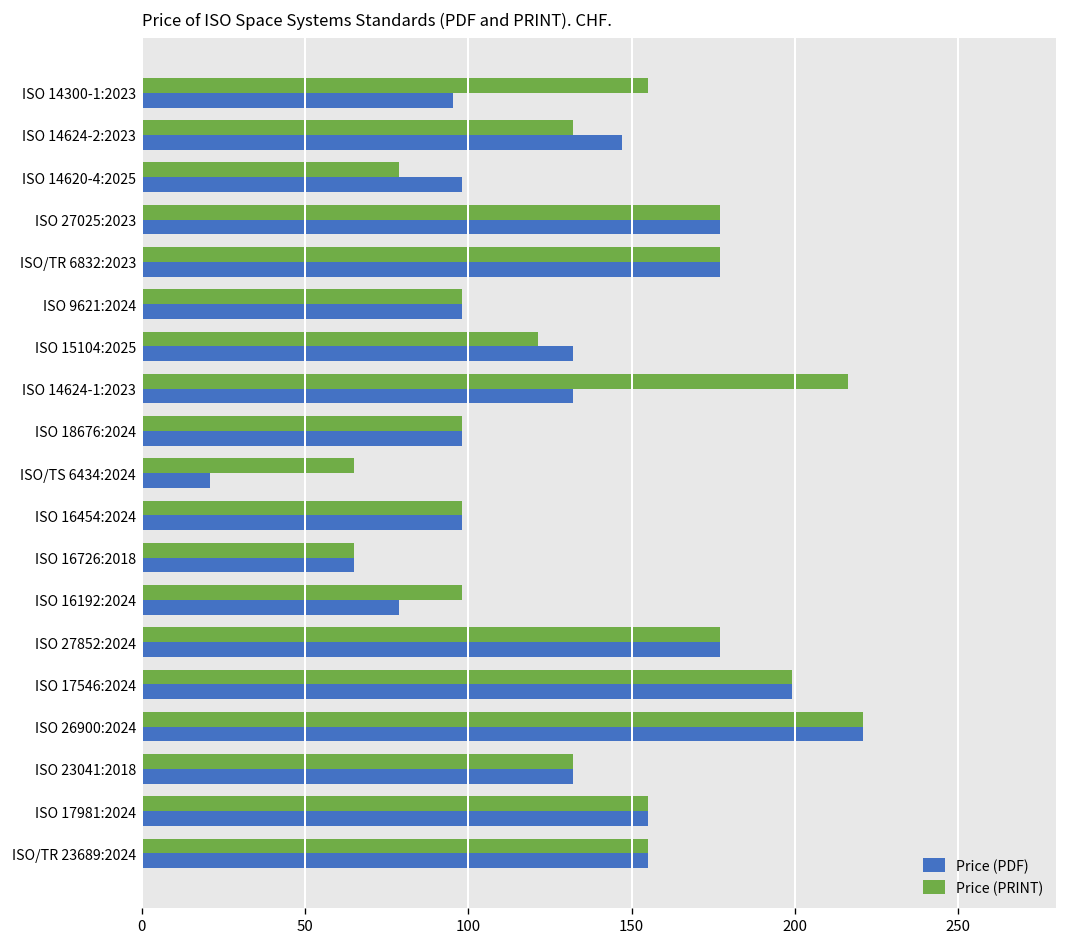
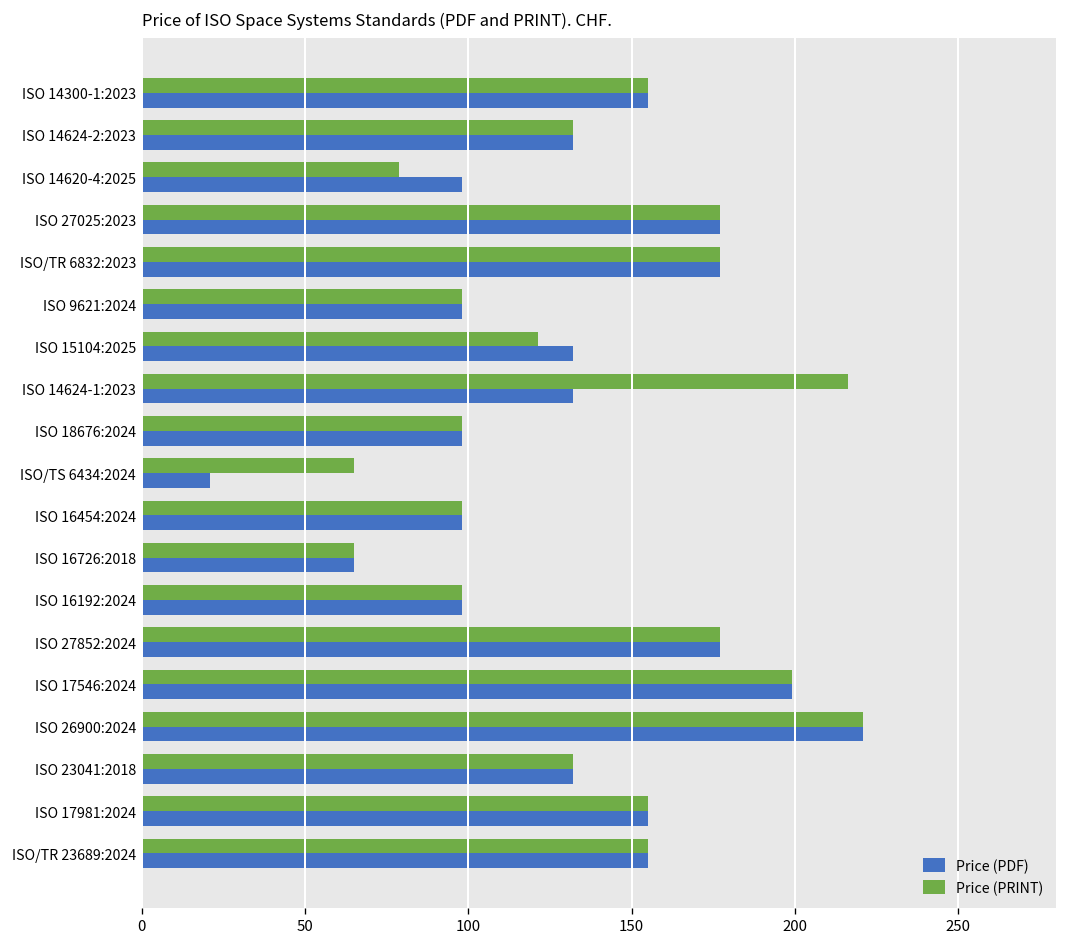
  {
    "Price (PDF)": {
-     "ISO 14300-1:2023": 95,
-     "ISO 14624-2:2023": 147,
+     "ISO 14300-1:2023": 155,
+     "ISO 14624-2:2023": 132,
      "ISO 14620-4:2025": 98,
      "ISO 27025:2023": 177,
      "ISO/TR 6832:2023": 177,
      "ISO 9621:2024": 98,
      "ISO 15104:2025": 132,
      "ISO 14624-1:2023": 132,
      "ISO 18676:2024": 98,
      "ISO/TS 6434:2024": 21,
      "ISO 16454:2024": 98,
      "ISO 16726:2018": 65,
-     "ISO 16192:2024": 79,
+     "ISO 16192:2024": 98,
      "ISO 27852:2024": 177,
      "ISO 17546:2024": 199,
      "ISO 26900:2024": 221,
      "ISO 23041:2018": 132,
      "ISO 17981:2024": 155,
      "ISO/TR 23689:2024": 155
    },
    "Price (PRINT)": {
      "ISO 14300-1:2023": 155,
      "ISO 14624-2:2023": 132,
      "ISO 14620-4:2025": 79,
      "ISO 27025:2023": 177,
      "ISO/TR 6832:2023": 177,
      "ISO 9621:2024": 98,
      "ISO 15104:2025": 121,
      "ISO 14624-1:2023": 216,
      "ISO 18676:2024": 98,
      "ISO/TS 6434:2024": 65,
      "ISO 16454:2024": 98,
      "ISO 16726:2018": 65,
      "ISO 16192:2024": 98,
      "ISO 27852:2024": 177,
      "ISO 17546:2024": 199,
      "ISO 26900:2024": 221,
      "ISO 23041:2018": 132,
      "ISO 17981:2024": 155,
      "ISO/TR 23689:2024": 155
    }
  }
